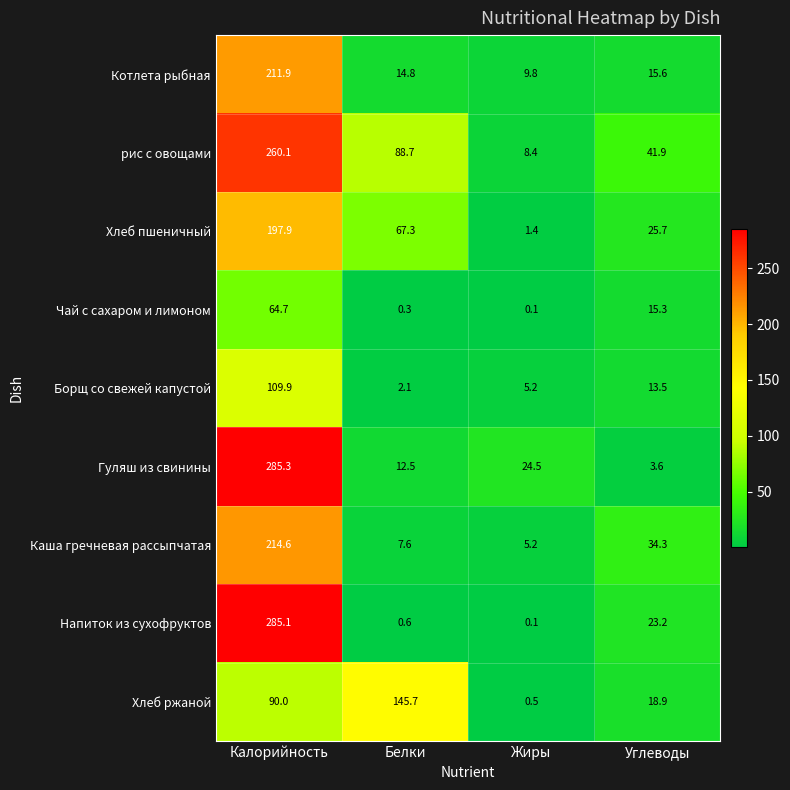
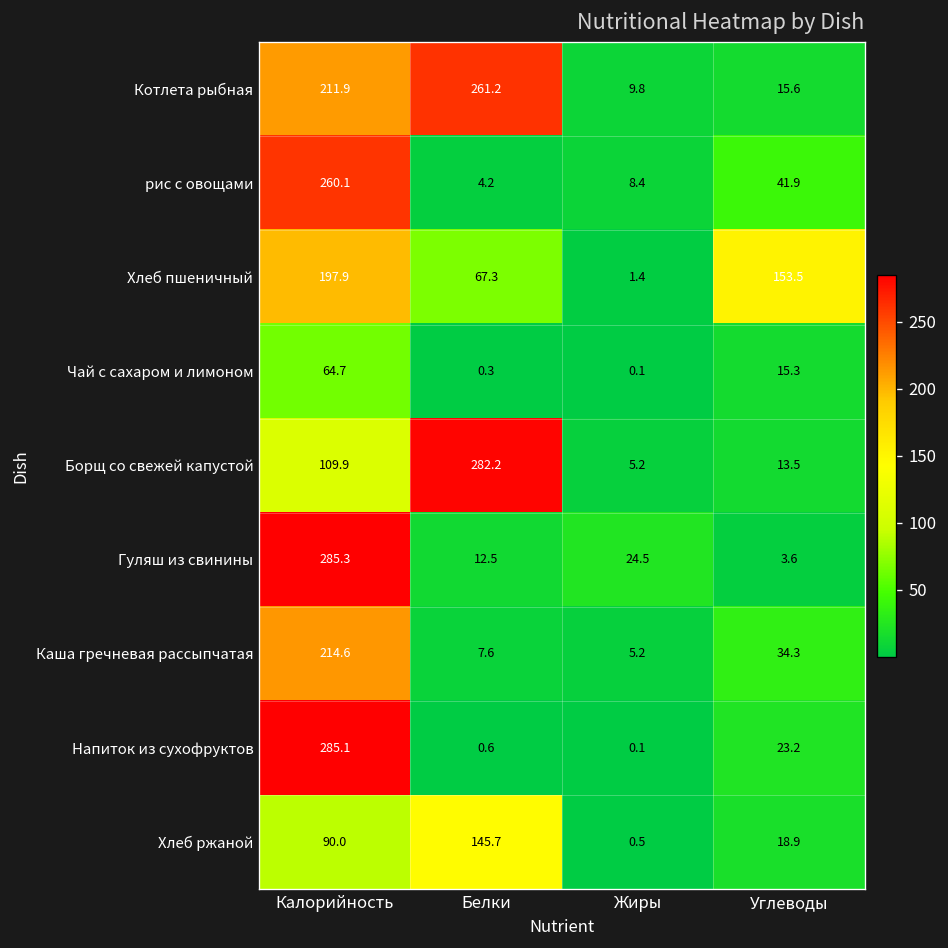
  {
    "Котлета рыбная": {
      "Калорийность": 211.9,
-     "Белки": 14.8,
+     "Белки": 261.2,
      "Жиры": 9.8,
      "Углеводы": 15.6
    },
    "рис с овощами": {
      "Калорийность": 260.1,
-     "Белки": 88.7,
+     "Белки": 4.2,
      "Жиры": 8.4,
      "Углеводы": 41.9
    },
    "Хлеб пшеничный": {
      "Калорийность": 197.9,
      "Белки": 67.3,
      "Жиры": 1.4,
-     "Углеводы": 25.7
+     "Углеводы": 153.5
    },
    "Чай с сахаром и лимоном": {
      "Калорийность": 64.7,
      "Белки": 0.3,
      "Жиры": 0.1,
      "Углеводы": 15.3
    },
    "Борщ со свежей капустой": {
      "Калорийность": 109.9,
-     "Белки": 2.1,
+     "Белки": 282.2,
      "Жиры": 5.2,
      "Углеводы": 13.5
    },
    "Гуляш из свинины": {
      "Калорийность": 285.3,
      "Белки": 12.5,
      "Жиры": 24.5,
      "Углеводы": 3.6
    },
    "Каша гречневая рассыпчатая": {
      "Калорийность": 214.6,
      "Белки": 7.6,
      "Жиры": 5.2,
      "Углеводы": 34.3
    },
    "Напиток из сухофруктов": {
      "Калорийность": 285.1,
      "Белки": 0.6,
      "Жиры": 0.1,
      "Углеводы": 23.2
    },
    "Хлеб ржаной": {
      "Калорийность": 90.0,
      "Белки": 145.7,
      "Жиры": 0.5,
      "Углеводы": 18.9
    }
  }
